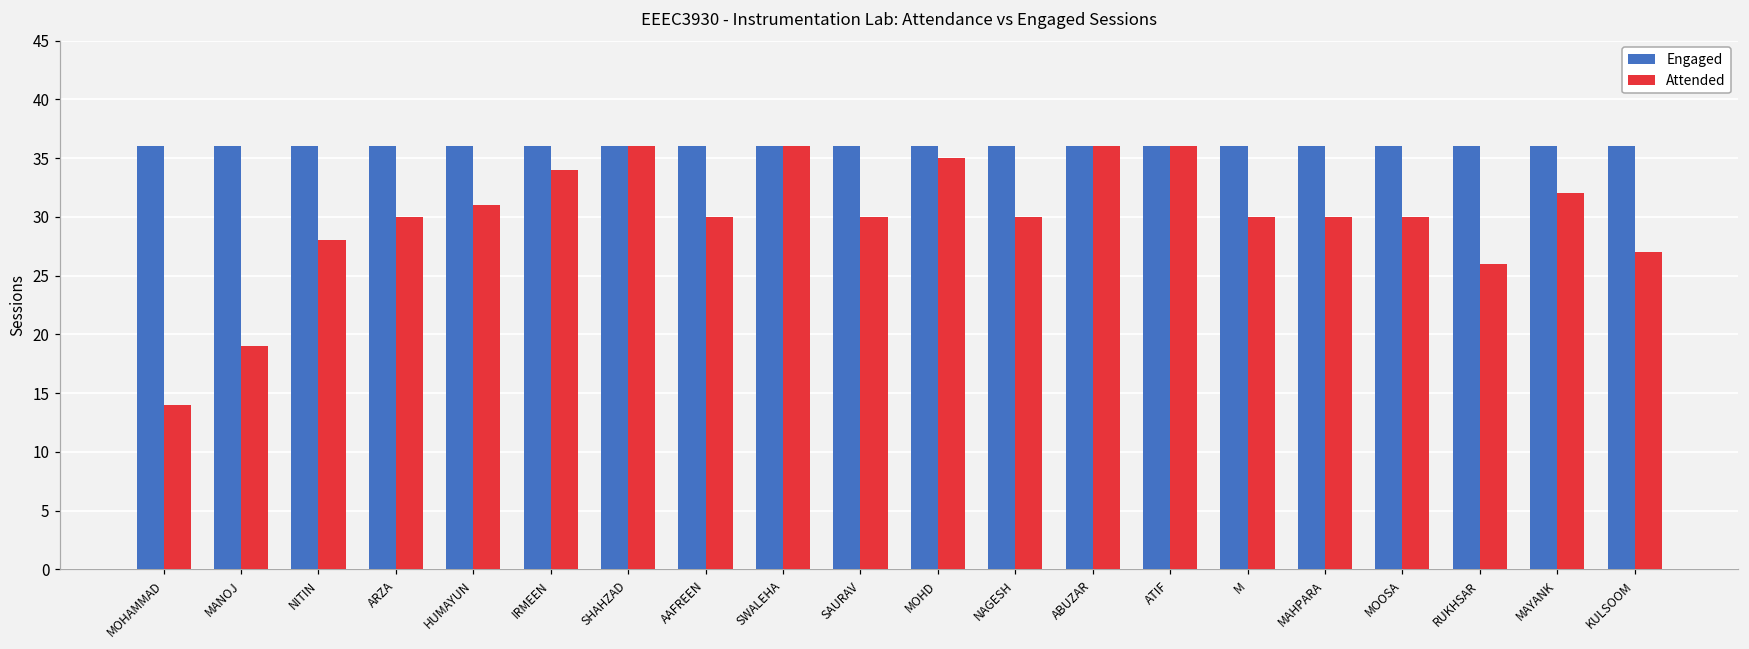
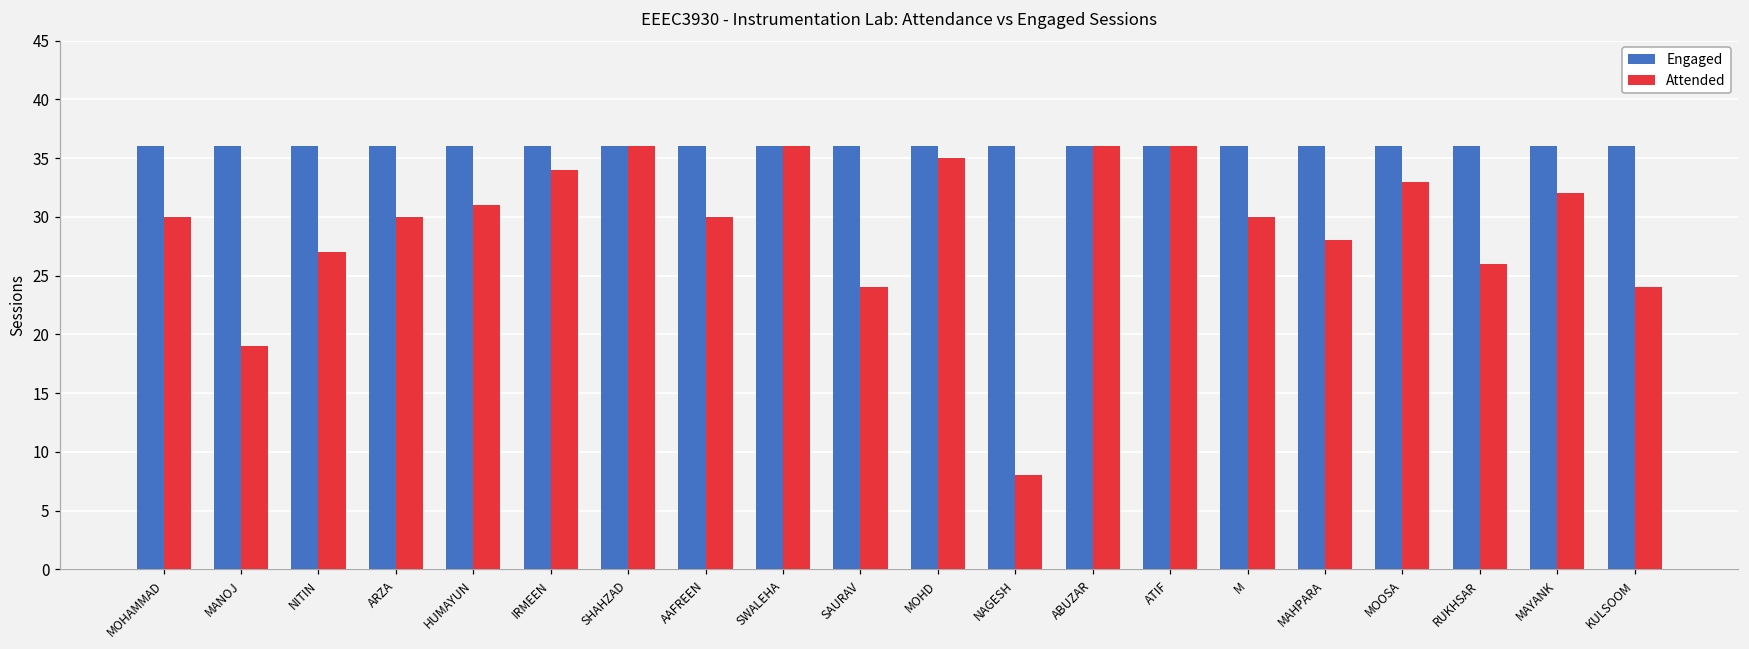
  {
    "Engaged": {
      "MOHAMMAD": 36,
      "MANOJ": 36,
      "NITIN": 36,
      "ARZA": 36,
      "HUMAYUN": 36,
      "IRMEEN": 36,
      "SHAHZAD": 36,
      "AAFREEN": 36,
      "SWALEHA": 36,
      "SAURAV": 36,
      "MOHD": 36,
      "NAGESH": 36,
      "ABUZAR": 36,
      "ATIF": 36,
      "M": 36,
      "MAHPARA": 36,
      "MOOSA": 36,
      "RUKHSAR": 36,
      "MAYANK": 36,
      "KULSOOM": 36
    },
    "Attended": {
-     "MOHAMMAD": 14,
+     "MOHAMMAD": 30,
      "MANOJ": 19,
-     "NITIN": 28,
+     "NITIN": 27,
      "ARZA": 30,
      "HUMAYUN": 31,
      "IRMEEN": 34,
      "SHAHZAD": 36,
      "AAFREEN": 30,
      "SWALEHA": 36,
-     "SAURAV": 30,
+     "SAURAV": 24,
      "MOHD": 35,
-     "NAGESH": 30,
+     "NAGESH": 8,
      "ABUZAR": 36,
      "ATIF": 36,
      "M": 30,
-     "MAHPARA": 30,
-     "MOOSA": 30,
+     "MAHPARA": 28,
+     "MOOSA": 33,
      "RUKHSAR": 26,
      "MAYANK": 32,
-     "KULSOOM": 27
+     "KULSOOM": 24
    }
  }
